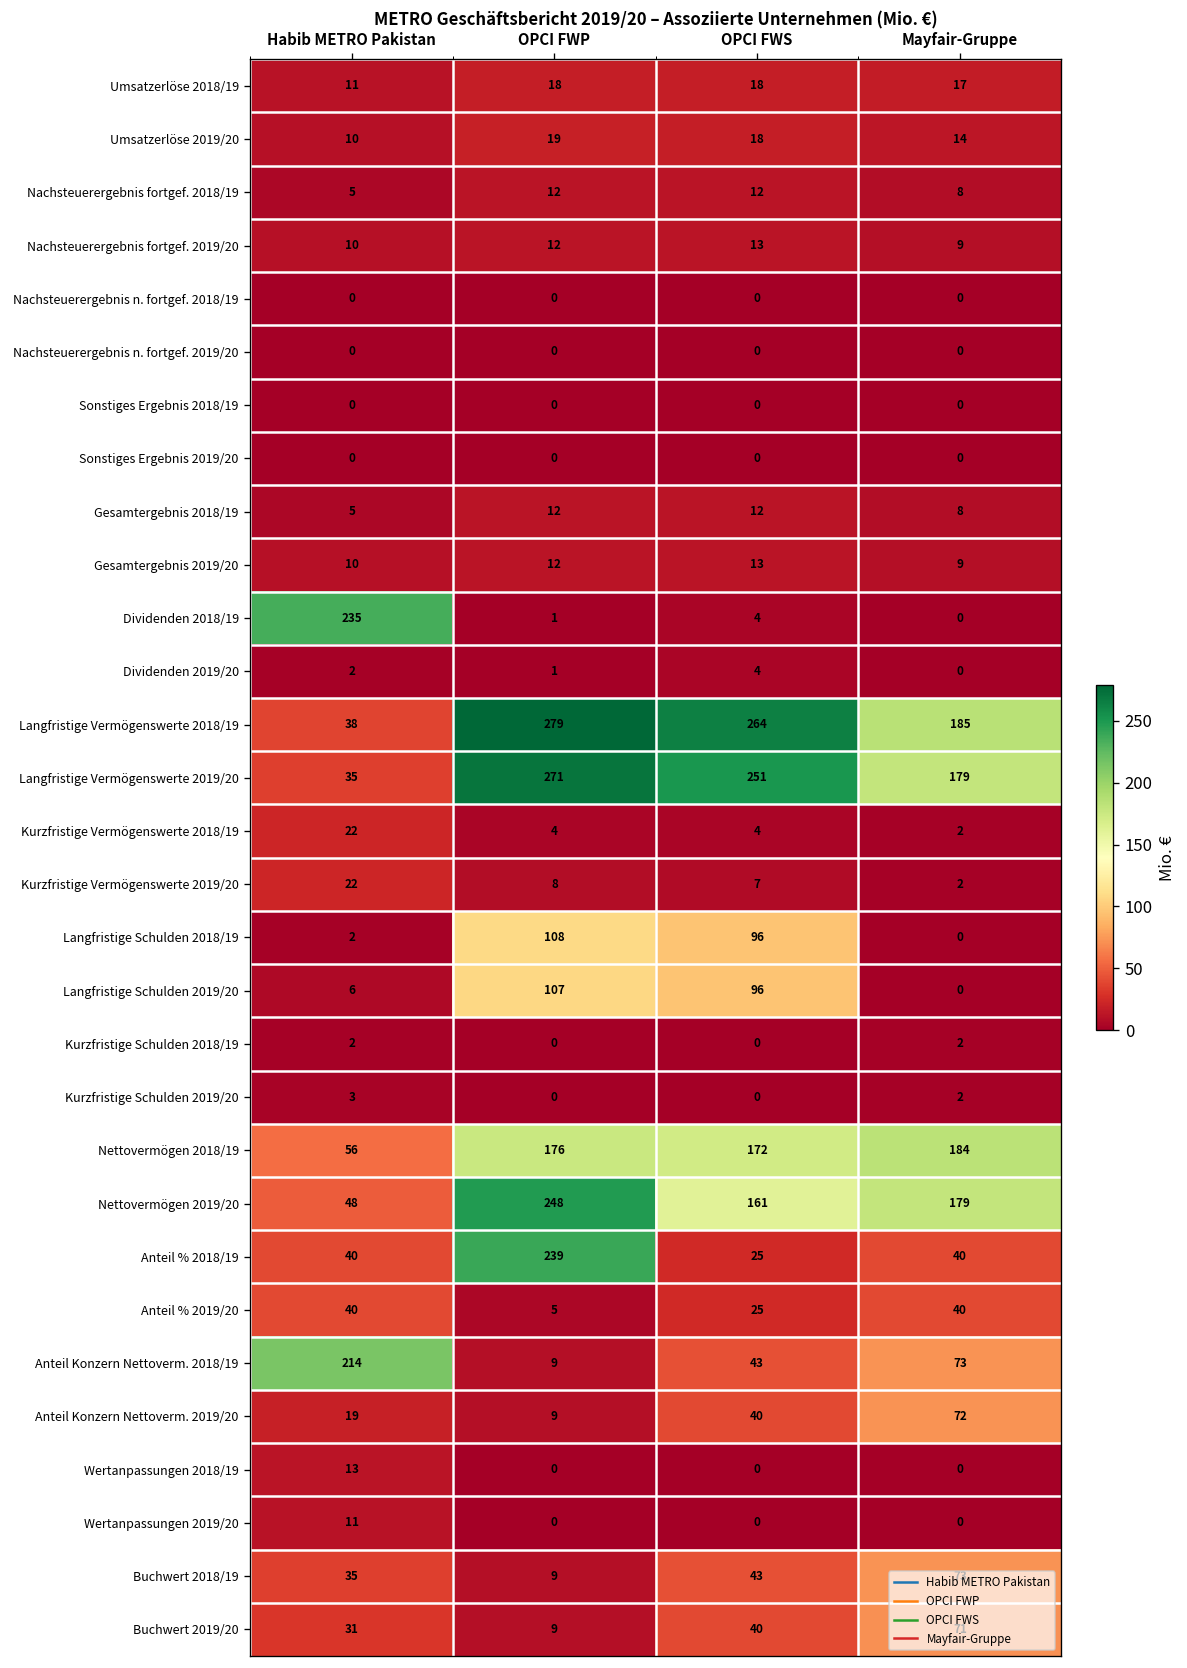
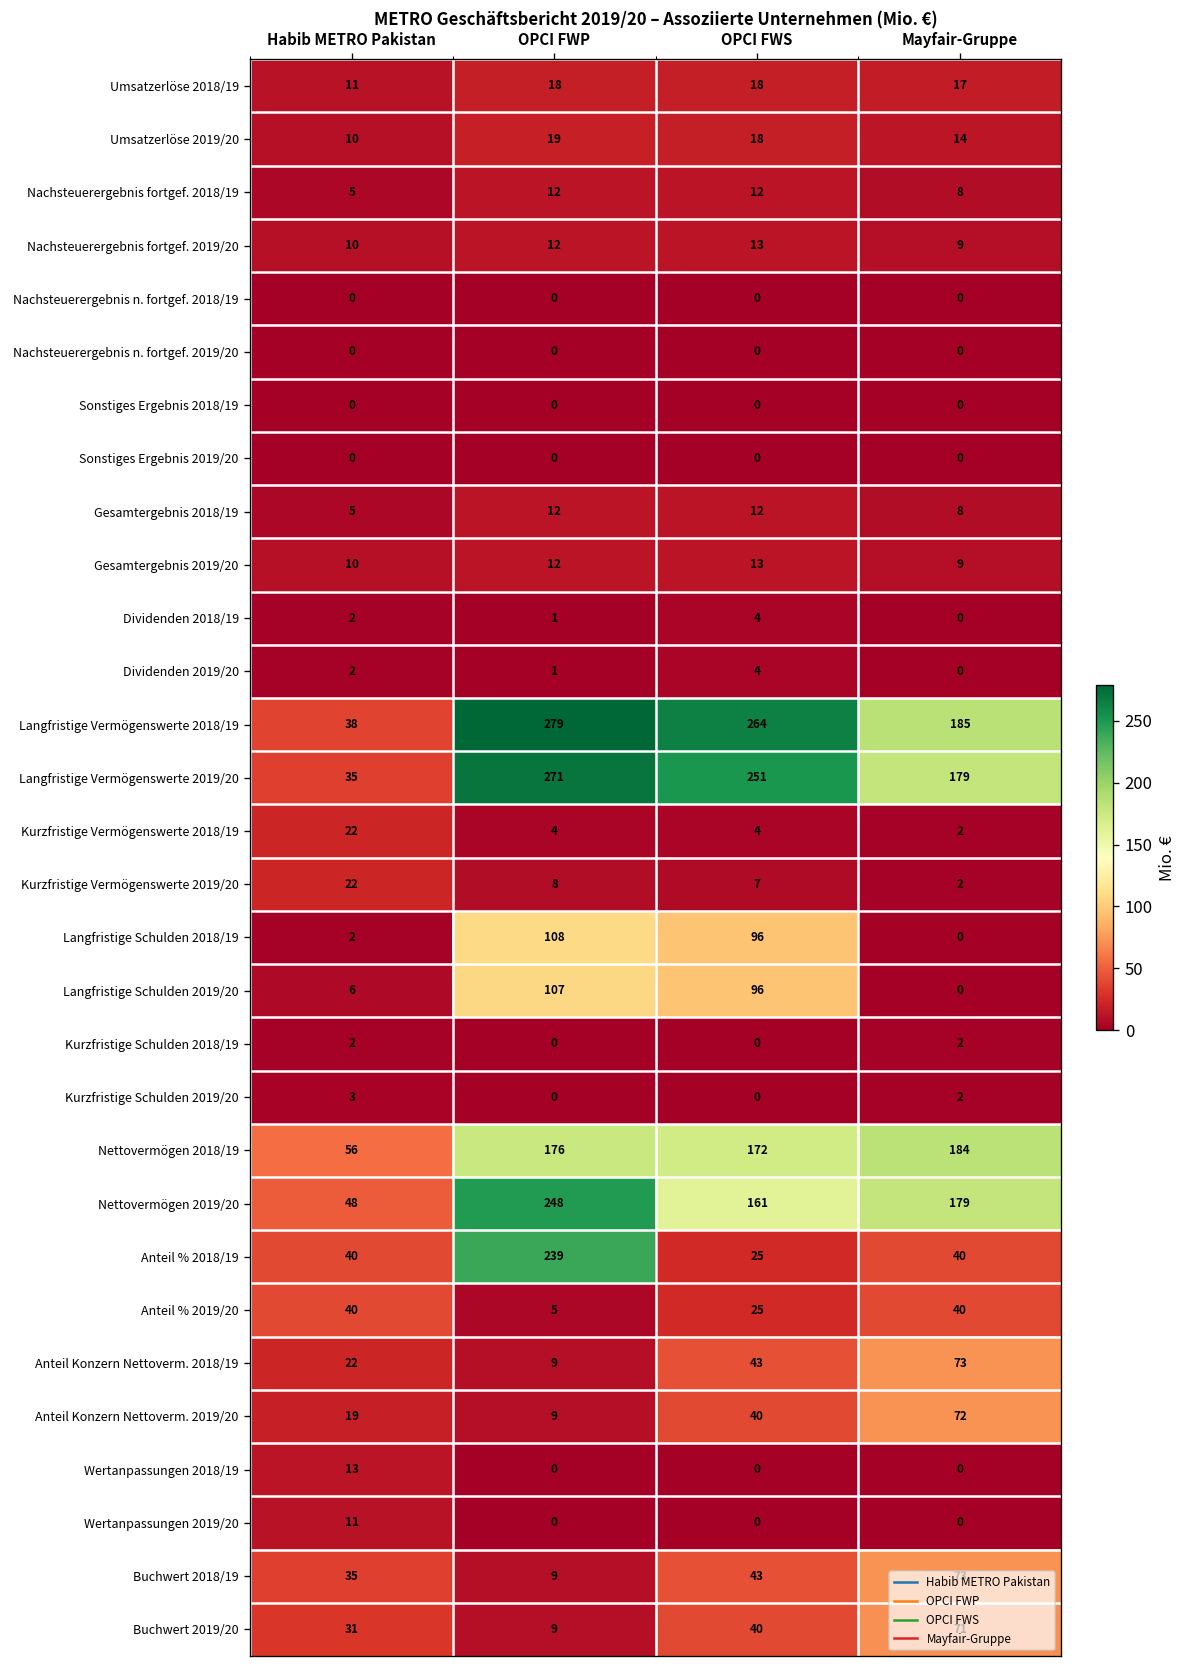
  {
    "Umsatzerlöse 2018/19": {
      "Habib METRO Pakistan": 11,
      "OPCI FWP": 18,
      "OPCI FWS": 18,
      "Mayfair-Gruppe": 17
    },
    "Umsatzerlöse 2019/20": {
      "Habib METRO Pakistan": 10,
      "OPCI FWP": 19,
      "OPCI FWS": 18,
      "Mayfair-Gruppe": 14
    },
    "Nachsteuerergebnis fortgef. 2018/19": {
      "Habib METRO Pakistan": 5,
      "OPCI FWP": 12,
      "OPCI FWS": 12,
      "Mayfair-Gruppe": 8
    },
    "Nachsteuerergebnis fortgef. 2019/20": {
      "Habib METRO Pakistan": 10,
      "OPCI FWP": 12,
      "OPCI FWS": 13,
      "Mayfair-Gruppe": 9
    },
    "Nachsteuerergebnis n. fortgef. 2018/19": {
      "Habib METRO Pakistan": 0,
      "OPCI FWP": 0,
      "OPCI FWS": 0,
      "Mayfair-Gruppe": 0
    },
    "Nachsteuerergebnis n. fortgef. 2019/20": {
      "Habib METRO Pakistan": 0,
      "OPCI FWP": 0,
      "OPCI FWS": 0,
      "Mayfair-Gruppe": 0
    },
    "Sonstiges Ergebnis 2018/19": {
      "Habib METRO Pakistan": 0,
      "OPCI FWP": 0,
      "OPCI FWS": 0,
      "Mayfair-Gruppe": 0
    },
    "Sonstiges Ergebnis 2019/20": {
      "Habib METRO Pakistan": 0,
      "OPCI FWP": 0,
      "OPCI FWS": 0,
      "Mayfair-Gruppe": 0
    },
    "Gesamtergebnis 2018/19": {
      "Habib METRO Pakistan": 5,
      "OPCI FWP": 12,
      "OPCI FWS": 12,
      "Mayfair-Gruppe": 8
    },
    "Gesamtergebnis 2019/20": {
      "Habib METRO Pakistan": 10,
      "OPCI FWP": 12,
      "OPCI FWS": 13,
      "Mayfair-Gruppe": 9
    },
    "Dividenden 2018/19": {
-     "Habib METRO Pakistan": 235,
+     "Habib METRO Pakistan": 2,
      "OPCI FWP": 1,
      "OPCI FWS": 4,
      "Mayfair-Gruppe": 0
    },
    "Dividenden 2019/20": {
      "Habib METRO Pakistan": 2,
      "OPCI FWP": 1,
      "OPCI FWS": 4,
      "Mayfair-Gruppe": 0
    },
    "Langfristige Vermögenswerte 2018/19": {
      "Habib METRO Pakistan": 38,
      "OPCI FWP": 279,
      "OPCI FWS": 264,
      "Mayfair-Gruppe": 185
    },
    "Langfristige Vermögenswerte 2019/20": {
      "Habib METRO Pakistan": 35,
      "OPCI FWP": 271,
      "OPCI FWS": 251,
      "Mayfair-Gruppe": 179
    },
    "Kurzfristige Vermögenswerte 2018/19": {
      "Habib METRO Pakistan": 22,
      "OPCI FWP": 4,
      "OPCI FWS": 4,
      "Mayfair-Gruppe": 2
    },
    "Kurzfristige Vermögenswerte 2019/20": {
      "Habib METRO Pakistan": 22,
      "OPCI FWP": 8,
      "OPCI FWS": 7,
      "Mayfair-Gruppe": 2
    },
    "Langfristige Schulden 2018/19": {
      "Habib METRO Pakistan": 2,
      "OPCI FWP": 108,
      "OPCI FWS": 96,
      "Mayfair-Gruppe": 0
    },
    "Langfristige Schulden 2019/20": {
      "Habib METRO Pakistan": 6,
      "OPCI FWP": 107,
      "OPCI FWS": 96,
      "Mayfair-Gruppe": 0
    },
    "Kurzfristige Schulden 2018/19": {
      "Habib METRO Pakistan": 2,
      "OPCI FWP": 0,
      "OPCI FWS": 0,
      "Mayfair-Gruppe": 2
    },
    "Kurzfristige Schulden 2019/20": {
      "Habib METRO Pakistan": 3,
      "OPCI FWP": 0,
      "OPCI FWS": 0,
      "Mayfair-Gruppe": 2
    },
    "Nettovermögen 2018/19": {
      "Habib METRO Pakistan": 56,
      "OPCI FWP": 176,
      "OPCI FWS": 172,
      "Mayfair-Gruppe": 184
    },
    "Nettovermögen 2019/20": {
      "Habib METRO Pakistan": 48,
      "OPCI FWP": 248,
      "OPCI FWS": 161,
      "Mayfair-Gruppe": 179
    },
    "Anteil % 2018/19": {
      "Habib METRO Pakistan": 40,
      "OPCI FWP": 239,
      "OPCI FWS": 25,
      "Mayfair-Gruppe": 40
    },
    "Anteil % 2019/20": {
      "Habib METRO Pakistan": 40,
      "OPCI FWP": 5,
      "OPCI FWS": 25,
      "Mayfair-Gruppe": 40
    },
    "Anteil Konzern Nettoverm. 2018/19": {
-     "Habib METRO Pakistan": 214,
+     "Habib METRO Pakistan": 22,
      "OPCI FWP": 9,
      "OPCI FWS": 43,
      "Mayfair-Gruppe": 73
    },
    "Anteil Konzern Nettoverm. 2019/20": {
      "Habib METRO Pakistan": 19,
      "OPCI FWP": 9,
      "OPCI FWS": 40,
      "Mayfair-Gruppe": 72
    },
    "Wertanpassungen 2018/19": {
      "Habib METRO Pakistan": 13,
      "OPCI FWP": 0,
      "OPCI FWS": 0,
      "Mayfair-Gruppe": 0
    },
    "Wertanpassungen 2019/20": {
      "Habib METRO Pakistan": 11,
      "OPCI FWP": 0,
      "OPCI FWS": 0,
      "Mayfair-Gruppe": 0
    },
    "Buchwert 2018/19": {
      "Habib METRO Pakistan": 35,
      "OPCI FWP": 9,
      "OPCI FWS": 43
    },
    "Buchwert 2019/20": {
      "Habib METRO Pakistan": 31,
      "OPCI FWP": 9,
      "OPCI FWS": 40
    }
  }
